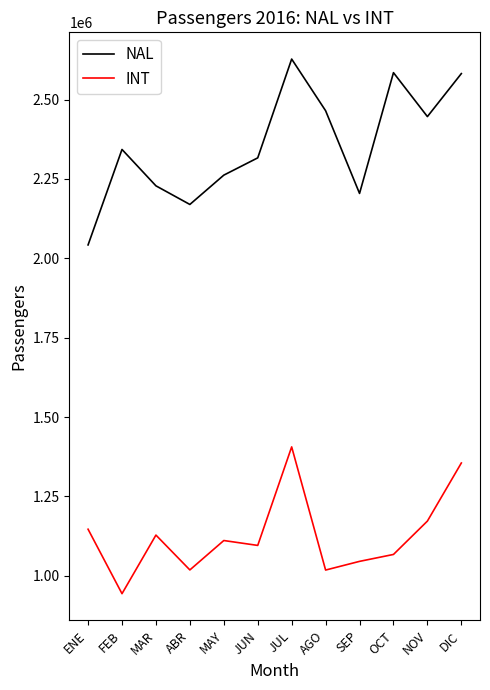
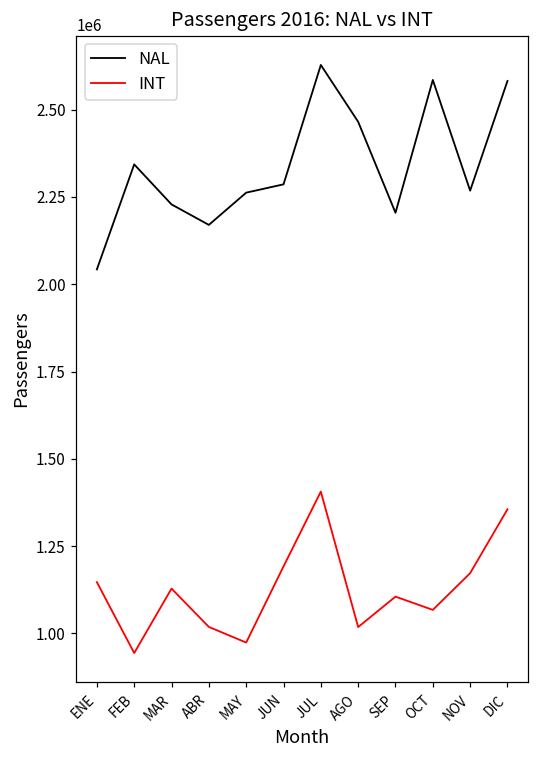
  {
    "NAL": {
      "ENE": 2040000,
      "FEB": 2340000,
      "MAR": 2230000,
      "ABR": 2170000,
      "MAY": 2260000,
-     "JUN": 2320000,
+     "JUN": 2290000,
      "JUL": 2630000,
      "AGO": 2460000,
      "SEP": 2200000,
      "OCT": 2580000,
-     "NOV": 2450000,
+     "NOV": 2270000,
      "DIC": 2580000
    },
    "INT": {
      "ENE": 1150000,
      "FEB": 940000,
      "MAR": 1130000,
      "ABR": 1020000,
-     "MAY": 1110000,
-     "JUN": 1100000,
+     "MAY": 970000,
+     "JUN": 1190000,
      "JUL": 1410000,
      "AGO": 1020000,
-     "SEP": 1050000,
+     "SEP": 1110000,
      "OCT": 1070000,
      "NOV": 1170000,
      "DIC": 1360000
    }
  }
